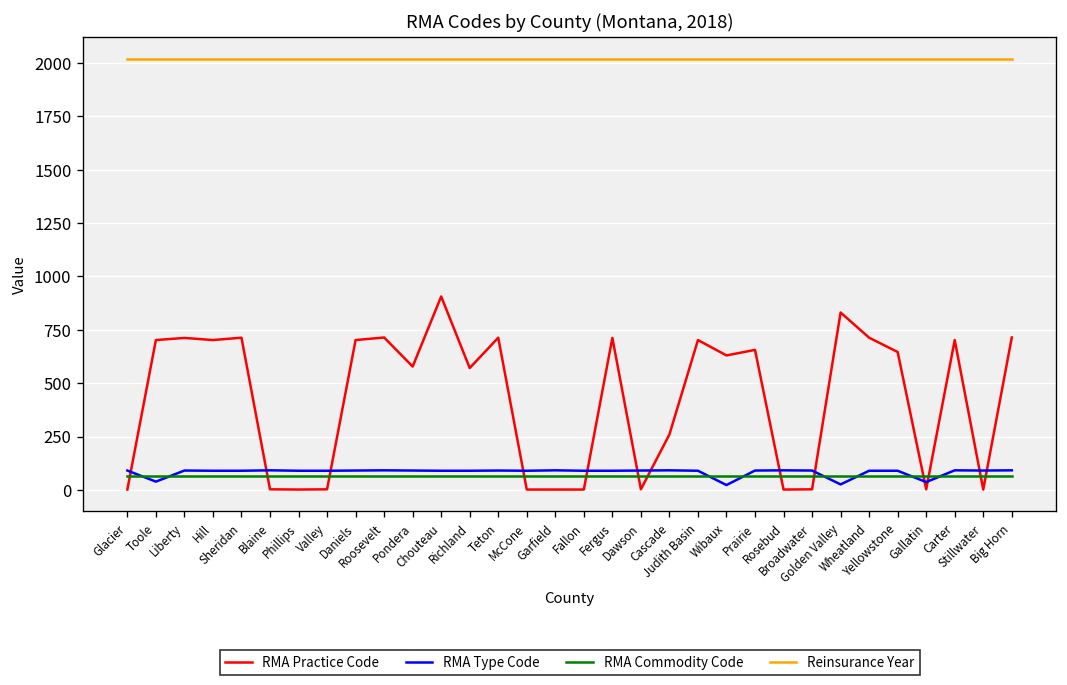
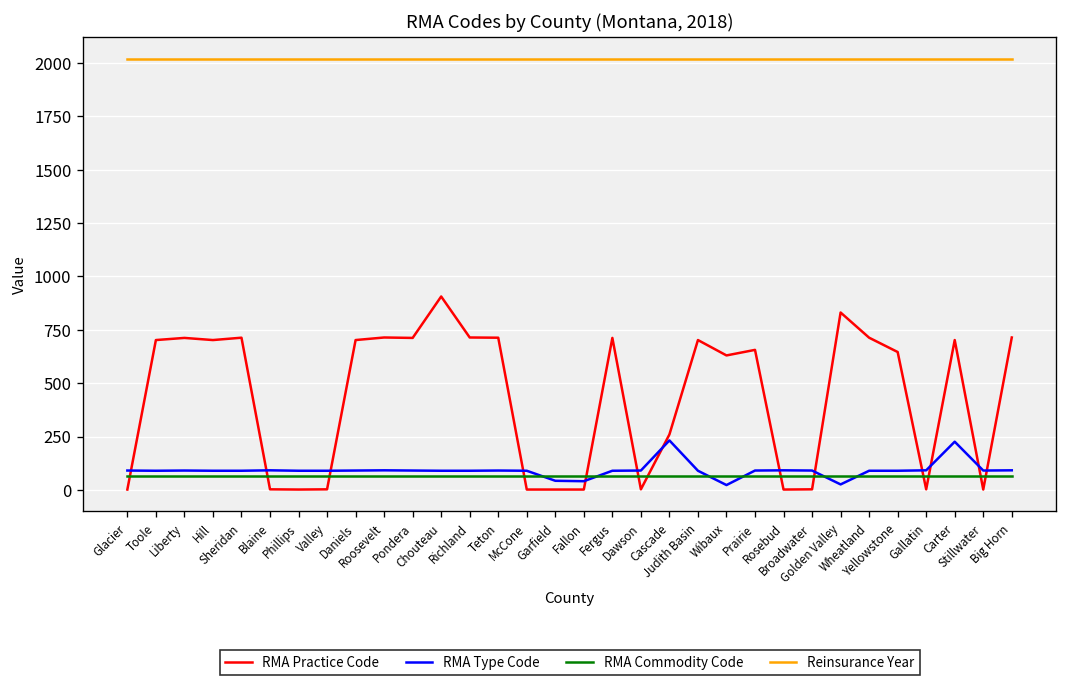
  {
    "RMA Practice Code": {
      "Glacier": 0,
      "Toole": 700,
      "Liberty": 710,
      "Hill": 700,
      "Sheridan": 710,
      "Blaine": 0,
      "Phillips": 0,
      "Valley": 0,
      "Daniels": 700,
      "Roosevelt": 710,
-     "Pondera": 580,
+     "Pondera": 710,
      "Chouteau": 910,
-     "Richland": 570,
+     "Richland": 710,
      "Teton": 710,
      "McCone": 0,
      "Garfield": 0,
      "Fallon": 0,
      "Fergus": 710,
      "Dawson": 0,
      "Cascade": 260,
      "Judith Basin": 700,
      "Wibaux": 630,
      "Prairie": 660,
      "Rosebud": 0,
      "Broadwater": 0,
      "Golden Valley": 830,
      "Wheatland": 710,
      "Yellowstone": 650,
      "Gallatin": 0,
      "Carter": 700,
      "Stillwater": 0,
      "Big Horn": 710
    },
    "RMA Type Code": {
      "Glacier": 90,
-     "Toole": 40,
+     "Toole": 90,
      "Liberty": 90,
      "Hill": 90,
      "Sheridan": 90,
      "Blaine": 90,
      "Phillips": 90,
      "Valley": 90,
      "Daniels": 90,
      "Roosevelt": 90,
      "Pondera": 90,
      "Chouteau": 90,
      "Richland": 90,
      "Teton": 90,
      "McCone": 90,
-     "Garfield": 90,
-     "Fallon": 90,
+     "Garfield": 40,
+     "Fallon": 40,
      "Fergus": 90,
      "Dawson": 90,
-     "Cascade": 90,
+     "Cascade": 230,
      "Judith Basin": 90,
      "Wibaux": 20,
      "Prairie": 90,
      "Rosebud": 90,
      "Broadwater": 90,
      "Golden Valley": 30,
      "Wheatland": 90,
      "Yellowstone": 90,
-     "Gallatin": 40,
-     "Carter": 90,
+     "Gallatin": 90,
+     "Carter": 230,
      "Stillwater": 90,
      "Big Horn": 90
    },
    "RMA Commodity Code": {
      "Glacier": 70,
      "Toole": 70,
      "Liberty": 70,
      "Hill": 70,
      "Sheridan": 70,
      "Blaine": 70,
      "Phillips": 70,
      "Valley": 70,
      "Daniels": 70,
      "Roosevelt": 70,
      "Pondera": 70,
      "Chouteau": 70,
      "Richland": 70,
      "Teton": 70,
      "McCone": 70,
      "Garfield": 70,
      "Fallon": 70,
      "Fergus": 70,
      "Dawson": 70,
      "Cascade": 70,
      "Judith Basin": 70,
      "Wibaux": 70,
      "Prairie": 70,
      "Rosebud": 70,
      "Broadwater": 70,
      "Golden Valley": 70,
      "Wheatland": 70,
      "Yellowstone": 70,
      "Gallatin": 70,
      "Carter": 70,
      "Stillwater": 70,
      "Big Horn": 70
    },
    "Reinsurance Year": {
      "Glacier": 2020,
      "Toole": 2020,
      "Liberty": 2020,
      "Hill": 2020,
      "Sheridan": 2020,
      "Blaine": 2020,
      "Phillips": 2020,
      "Valley": 2020,
      "Daniels": 2020,
      "Roosevelt": 2020,
      "Pondera": 2020,
      "Chouteau": 2020,
      "Richland": 2020,
      "Teton": 2020,
      "McCone": 2020,
      "Garfield": 2020,
      "Fallon": 2020,
      "Fergus": 2020,
      "Dawson": 2020,
      "Cascade": 2020,
      "Judith Basin": 2020,
      "Wibaux": 2020,
      "Prairie": 2020,
      "Rosebud": 2020,
      "Broadwater": 2020,
      "Golden Valley": 2020,
      "Wheatland": 2020,
      "Yellowstone": 2020,
      "Gallatin": 2020,
      "Carter": 2020,
      "Stillwater": 2020,
      "Big Horn": 2020
    }
  }
